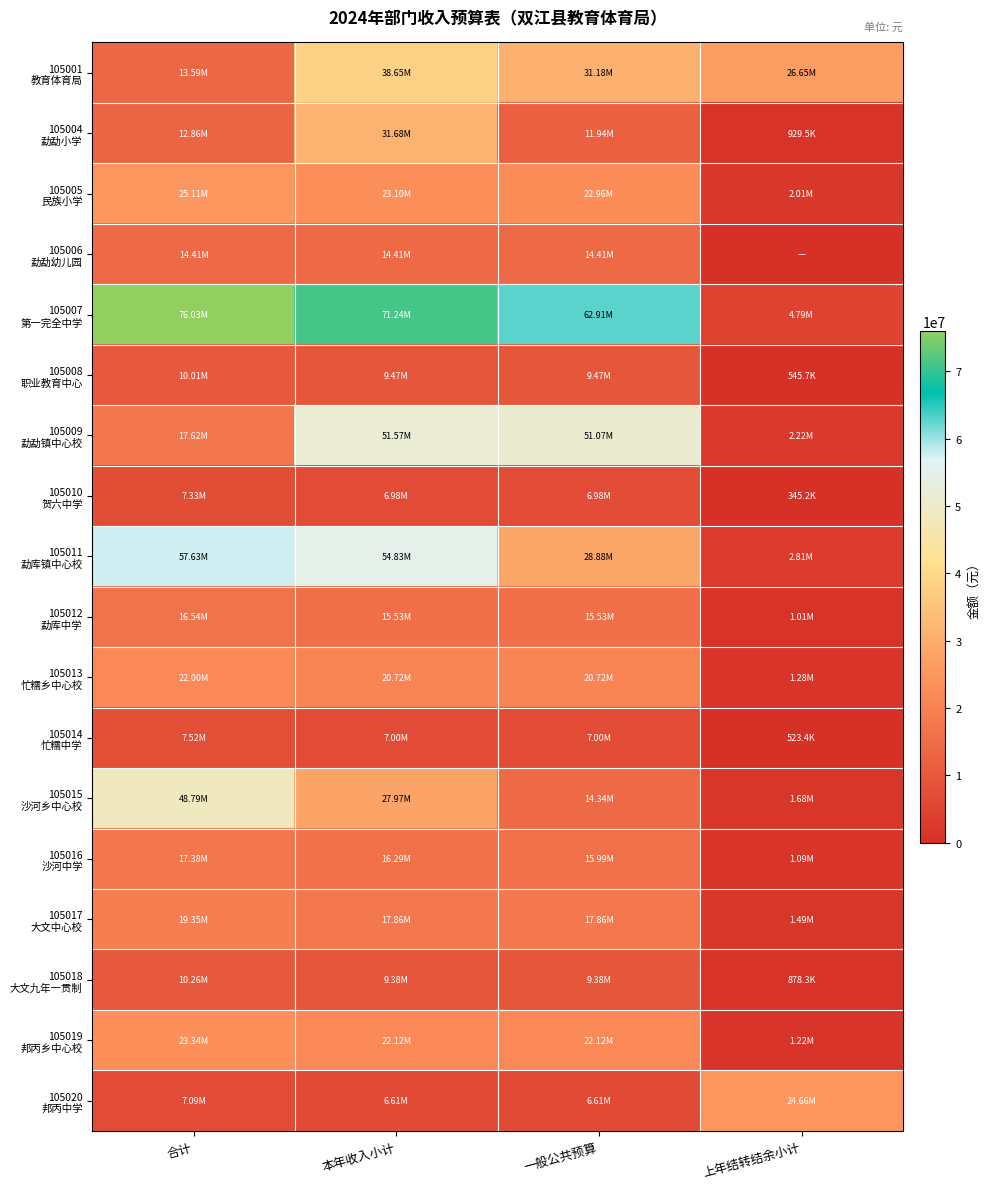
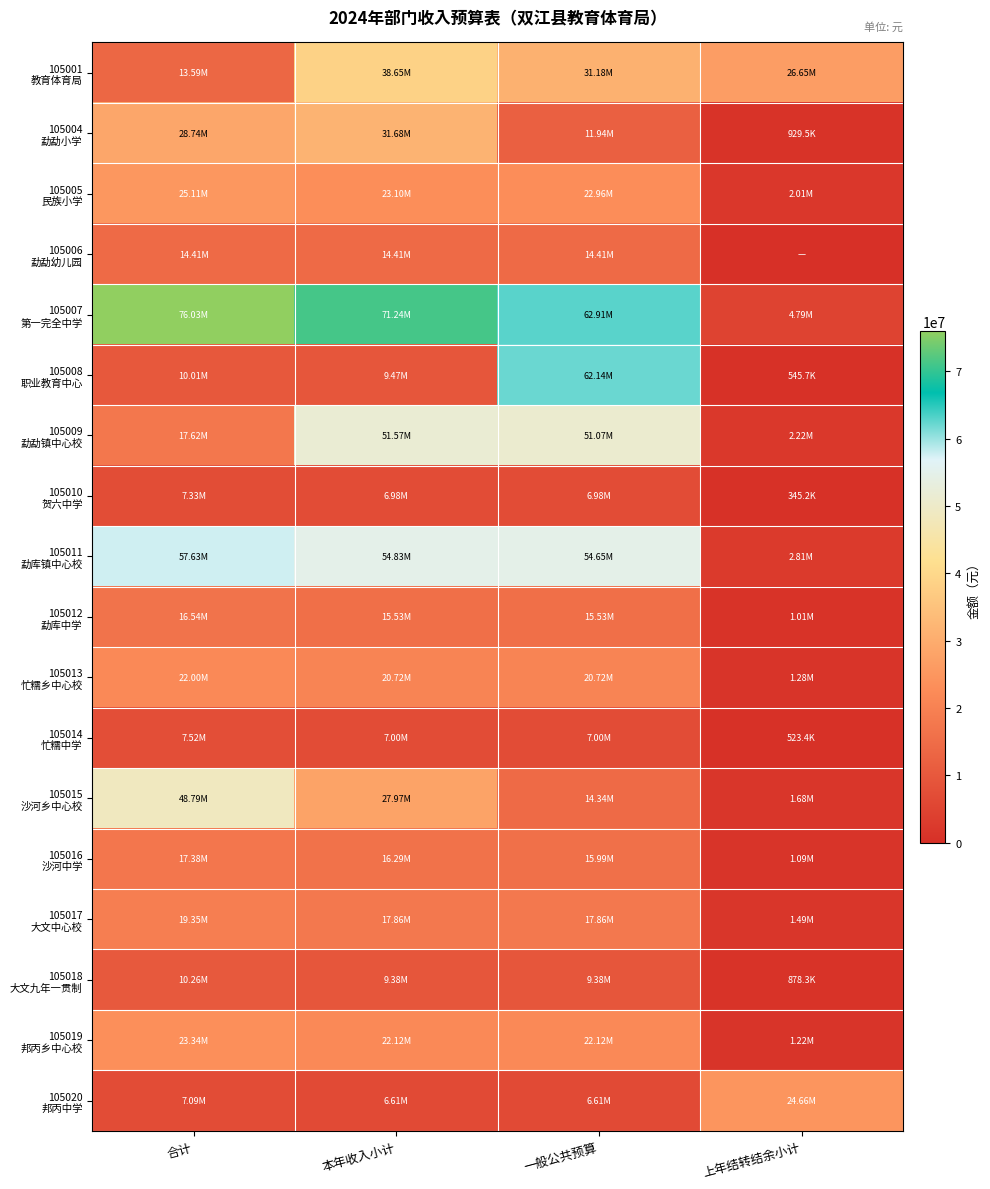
  {
    "105001 教育体育局": {
      "合计": "13.59M",
      "本年收入小计": "38.65M",
      "一般公共预算": "31.18M",
      "上年结转结余小计": "26.65M"
    },
    "105004 勐勐小学": {
-     "合计": "12.86M",
+     "合计": "28.74M",
      "本年收入小计": "31.68M",
      "一般公共预算": "11.94M",
      "上年结转结余小计": "929.5K"
    },
    "105005 民族小学": {
      "合计": "25.11M",
      "本年收入小计": "23.10M",
      "一般公共预算": "22.96M",
      "上年结转结余小计": "2.01M"
    },
    "105006 勐勐幼儿园": {
      "合计": "14.41M",
      "本年收入小计": "14.41M",
      "一般公共预算": "14.41M"
    },
    "105007 第一完全中学": {
      "合计": "76.03M",
      "本年收入小计": "71.24M",
      "一般公共预算": "62.91M",
      "上年结转结余小计": "4.79M"
    },
    "105008 职业教育中心": {
      "合计": "10.01M",
      "本年收入小计": "9.47M",
-     "一般公共预算": "9.47M",
+     "一般公共预算": "62.14M",
      "上年结转结余小计": "545.7K"
    },
    "105009 勐勐镇中心校": {
      "合计": "17.62M",
      "本年收入小计": "51.57M",
      "一般公共预算": "51.07M",
      "上年结转结余小计": "2.22M"
    },
    "105010 贺六中学": {
      "合计": "7.33M",
      "本年收入小计": "6.98M",
      "一般公共预算": "6.98M",
      "上年结转结余小计": "345.2K"
    },
    "105011 勐库镇中心校": {
      "合计": "57.63M",
      "本年收入小计": "54.83M",
-     "一般公共预算": "28.88M",
+     "一般公共预算": "54.65M",
      "上年结转结余小计": "2.81M"
    },
    "105012 勐库中学": {
      "合计": "16.54M",
      "本年收入小计": "15.53M",
      "一般公共预算": "15.53M",
      "上年结转结余小计": "1.01M"
    },
    "105013 忙糯乡中心校": {
      "合计": "22.00M",
      "本年收入小计": "20.72M",
      "一般公共预算": "20.72M",
      "上年结转结余小计": "1.28M"
    },
    "105014 忙糯中学": {
      "合计": "7.52M",
      "本年收入小计": "7.00M",
      "一般公共预算": "7.00M",
      "上年结转结余小计": "523.4K"
    },
    "105015 沙河乡中心校": {
      "合计": "48.79M",
      "本年收入小计": "27.97M",
      "一般公共预算": "14.34M",
      "上年结转结余小计": "1.68M"
    },
    "105016 沙河中学": {
      "合计": "17.38M",
      "本年收入小计": "16.29M",
      "一般公共预算": "15.99M",
      "上年结转结余小计": "1.09M"
    },
    "105017 大文中心校": {
      "合计": "19.35M",
      "本年收入小计": "17.86M",
      "一般公共预算": "17.86M",
      "上年结转结余小计": "1.49M"
    },
    "105018 大文九年一贯制": {
      "合计": "10.26M",
      "本年收入小计": "9.38M",
      "一般公共预算": "9.38M",
      "上年结转结余小计": "878.3K"
    },
    "105019 邦丙乡中心校": {
      "合计": "23.34M",
      "本年收入小计": "22.12M",
      "一般公共预算": "22.12M",
      "上年结转结余小计": "1.22M"
    },
    "105020 邦丙中学": {
      "合计": "7.09M",
      "本年收入小计": "6.61M",
      "一般公共预算": "6.61M",
      "上年结转结余小计": "24.66M"
    }
  }
